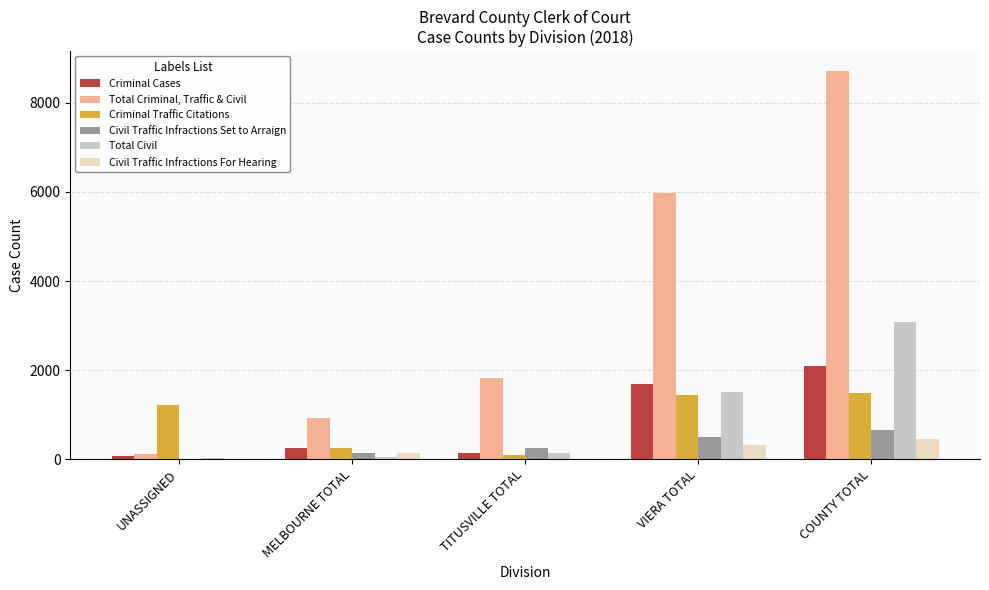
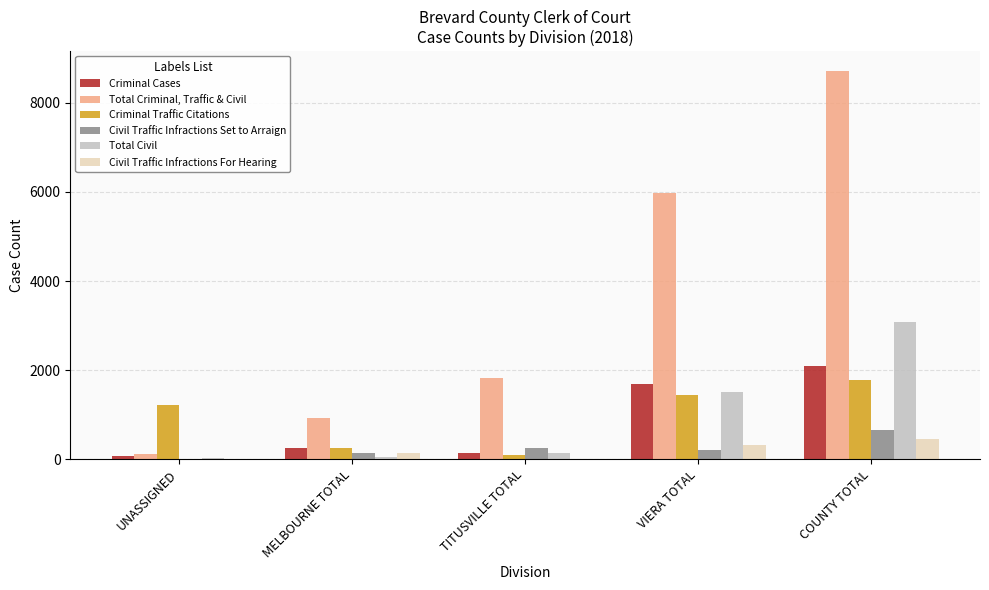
  {
    "Criminal Cases": {
      "UNASSIGNED": 100,
      "MELBOURNE TOTAL": 300,
      "TITUSVILLE TOTAL": 100,
      "VIERA TOTAL": 1700,
      "COUNTY TOTAL": 2100
    },
    "Total Criminal, Traffic & Civil": {
      "UNASSIGNED": 100,
      "MELBOURNE TOTAL": 900,
      "TITUSVILLE TOTAL": 1800,
      "VIERA TOTAL": 6000,
      "COUNTY TOTAL": 8700
    },
    "Criminal Traffic Citations": {
      "UNASSIGNED": 1200,
      "MELBOURNE TOTAL": 300,
      "TITUSVILLE TOTAL": 100,
      "VIERA TOTAL": 1400,
-     "COUNTY TOTAL": 1500
+     "COUNTY TOTAL": 1800
    },
    "Civil Traffic Infractions Set to Arraign": {
      "MELBOURNE TOTAL": 100,
      "TITUSVILLE TOTAL": 200,
-     "VIERA TOTAL": 500,
+     "VIERA TOTAL": 200,
      "COUNTY TOTAL": 600
    }
  }
